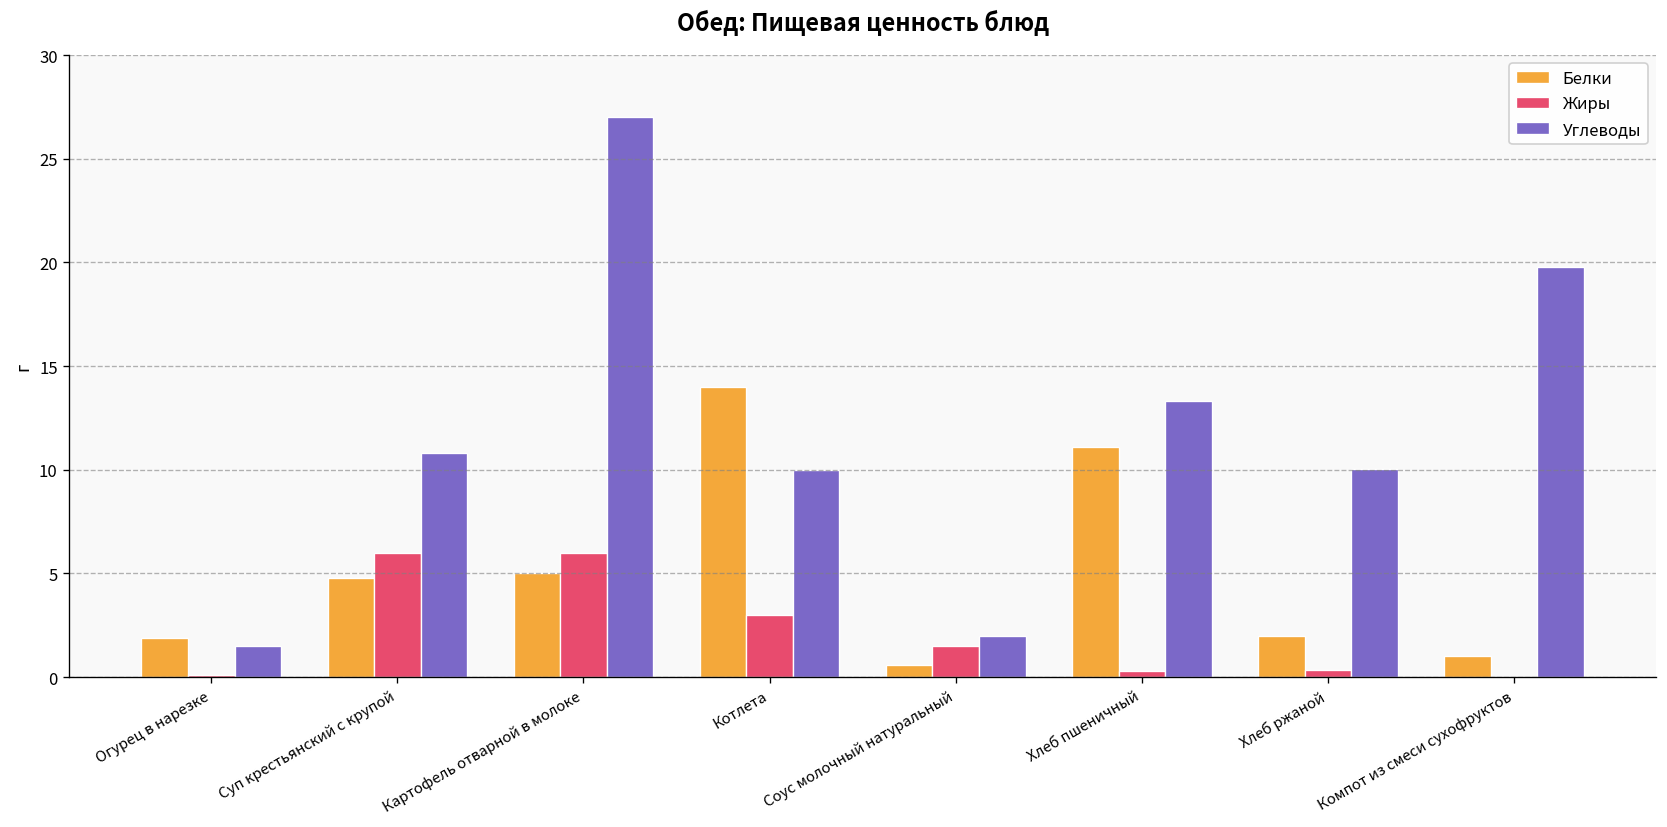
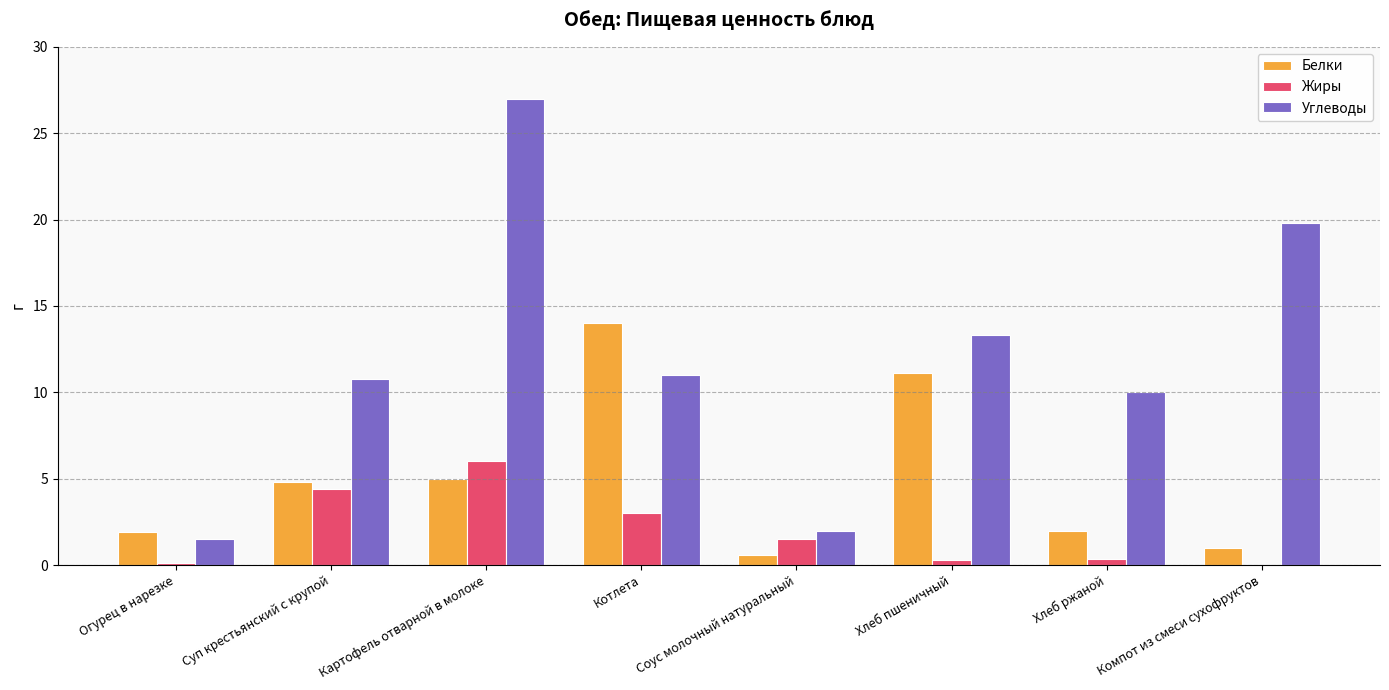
  {
    "Белки": {
      "Огурец в нарезке": 1.9,
      "Суп крестьянский с крупой": 4.8,
      "Картофель отварной в молоке": 5.0,
      "Котлета": 14.0,
      "Соус молочный натуральный": 0.6,
      "Хлеб пшеничный": 11.1,
      "Хлеб ржаной": 2.0,
      "Компот из смеси сухофруктов": 1.0
    },
    "Жиры": {
-     "Суп крестьянский с крупой": 6.0,
+     "Суп крестьянский с крупой": 4.4,
      "Картофель отварной в молоке": 6.0,
      "Котлета": 3.0,
      "Соус молочный натуральный": 1.5,
      "Хлеб пшеничный": 0.3,
      "Хлеб ржаной": 0.4,
      "Компот из смеси сухофруктов": 0.0
    },
    "Углеводы": {
      "Огурец в нарезке": 1.5,
      "Суп крестьянский с крупой": 10.8,
      "Картофель отварной в молоке": 27,
-     "Котлета": 10,
+     "Котлета": 11,
      "Соус молочный натуральный": 2,
      "Хлеб пшеничный": 13.3,
      "Хлеб ржаной": 10,
      "Компот из смеси сухофруктов": 19.8
    }
  }
